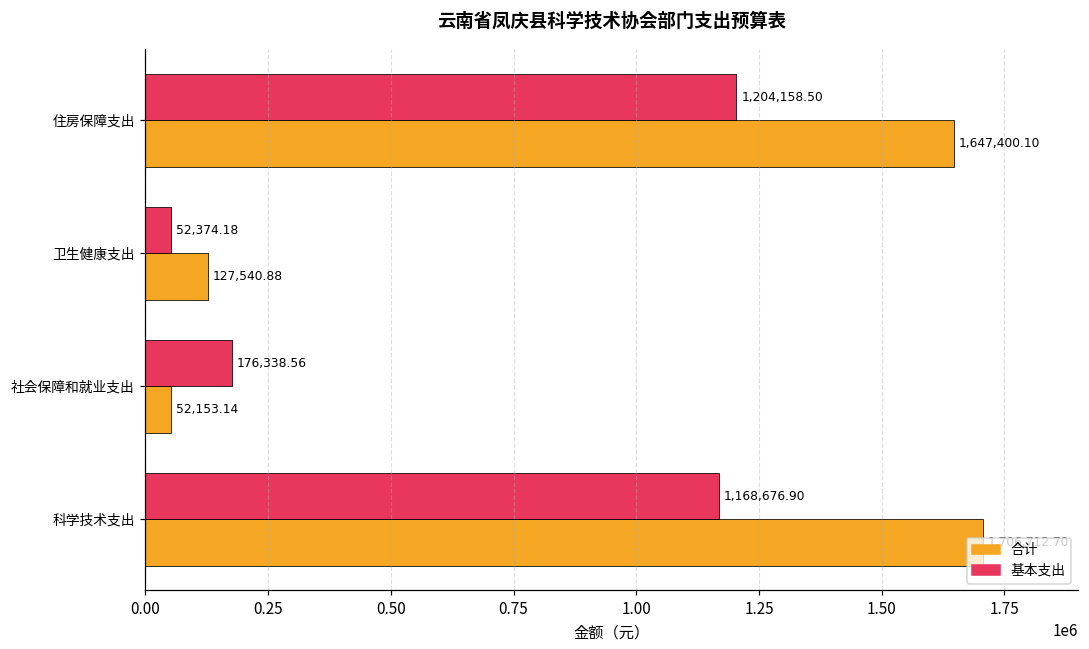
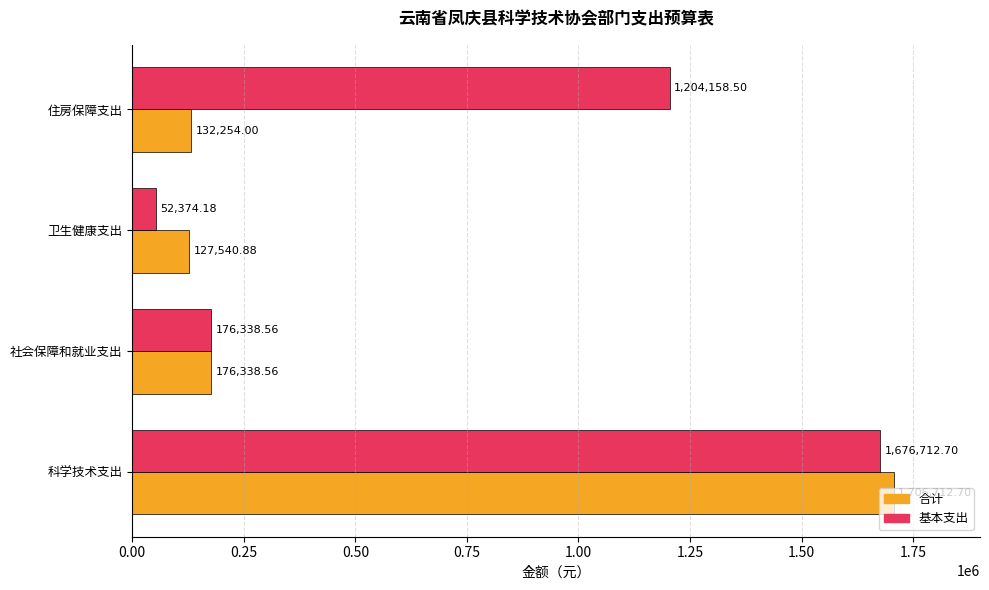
  {
    "合计": {
-     "住房保障支出": "1,647,400.10",
+     "住房保障支出": "132,254.00",
      "卫生健康支出": "127,540.88",
-     "社会保障和就业支出": "52,153.14"
+     "社会保障和就业支出": "176,338.56"
    },
    "基本支出": {
      "住房保障支出": "1,204,158.50",
      "卫生健康支出": "52,374.18",
      "社会保障和就业支出": "176,338.56",
-     "科学技术支出": "1,168,676.90"
+     "科学技术支出": "1,676,712.70"
    }
  }
